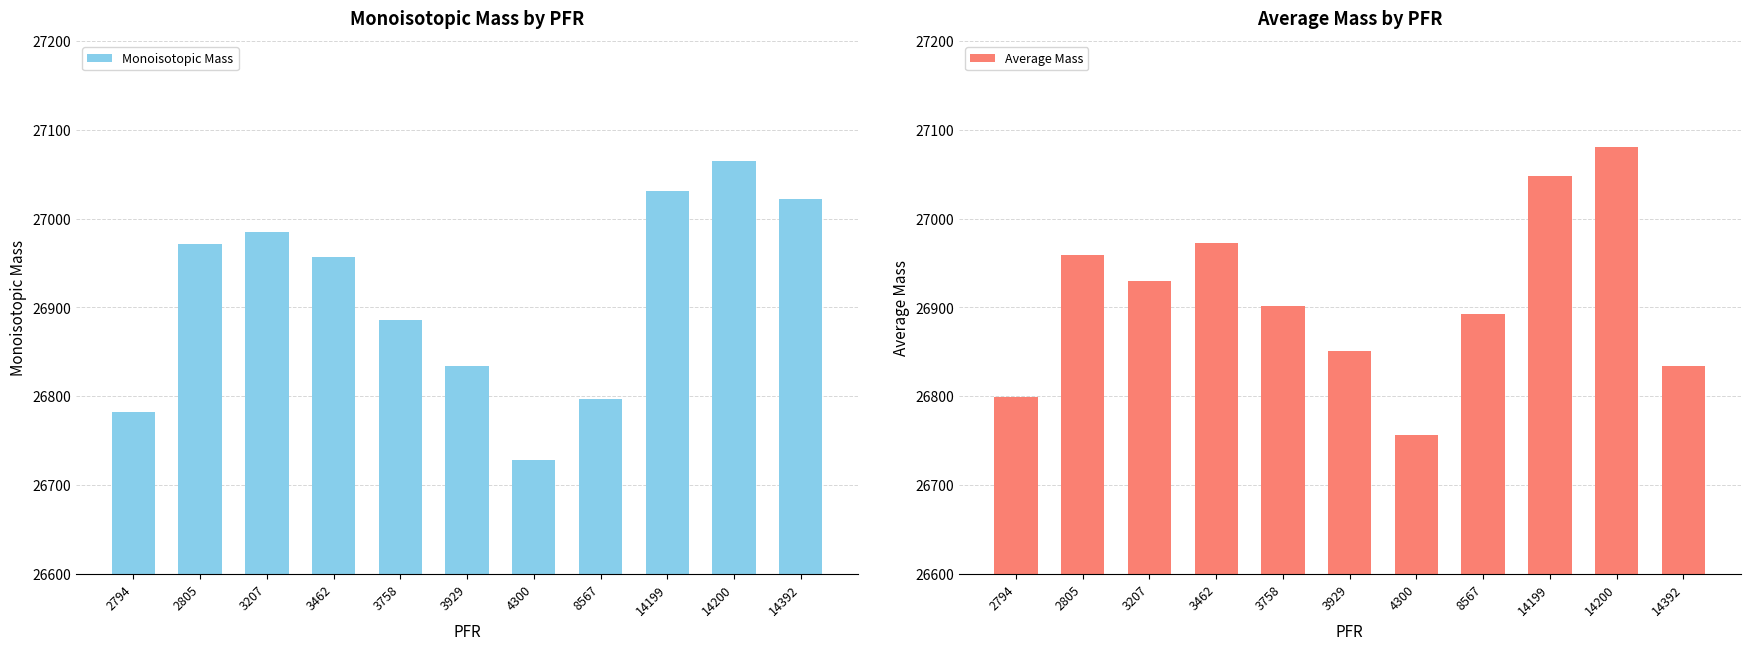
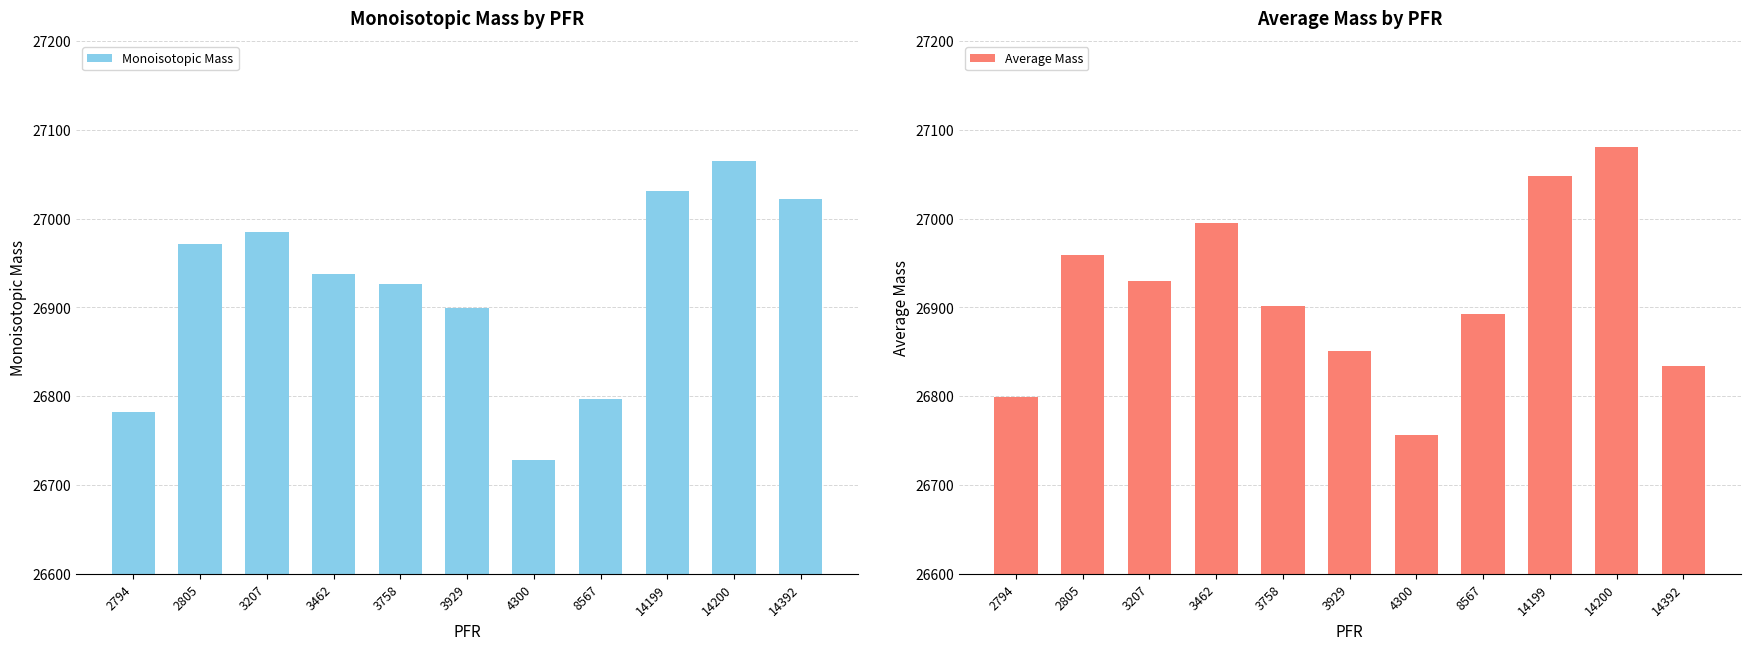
  {
    "Monoisotopic Mass by PFR": {
      "2794": 26780,
      "2805": 26970,
      "3207": 26990,
-     "3462": 26960,
-     "3758": 26890,
-     "3929": 26830,
+     "3462": 26940,
+     "3758": 26930,
+     "3929": 26900,
      "4300": 26730,
      "8567": 26800,
      "14199": 27030,
      "14200": 27060,
      "14392": 27020
    },
    "Average Mass by PFR": {
      "2794": 26800,
      "2805": 26960,
      "3207": 26930,
-     "3462": 26970,
+     "3462": 27000,
      "3758": 26900,
      "3929": 26850,
      "4300": 26760,
      "8567": 26890,
      "14199": 27050,
      "14200": 27080,
      "14392": 26830
    }
  }
